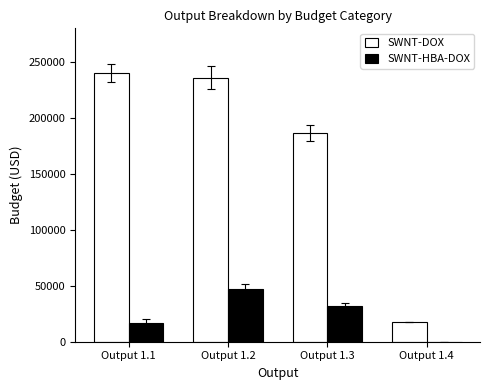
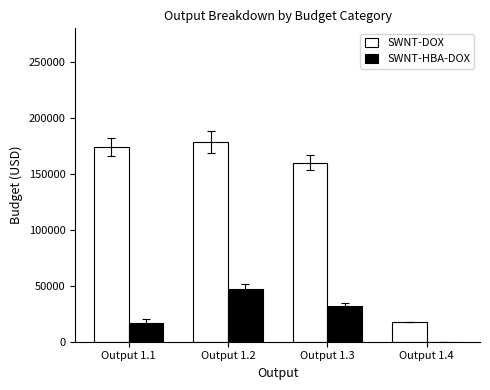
  {
    "SWNT-DOX": {
-     "Output 1.1": 240000,
-     "Output 1.2": 236000,
-     "Output 1.3": 187000,
+     "Output 1.1": 174000,
+     "Output 1.2": 178000,
+     "Output 1.3": 160000,
      "Output 1.4": 18000
    },
    "SWNT-HBA-DOX": {
      "Output 1.1": 17000,
      "Output 1.2": 47000,
      "Output 1.3": 32000,
      "Output 1.4": 0
    }
  }
